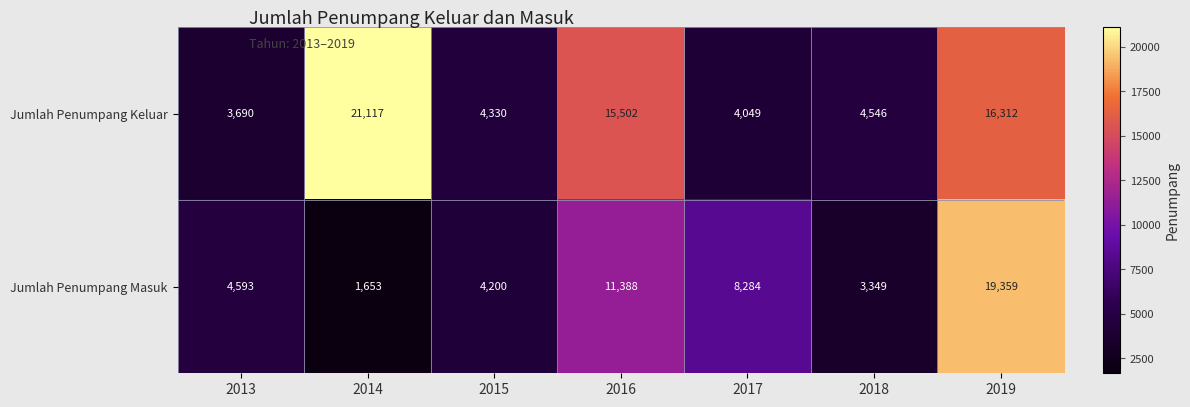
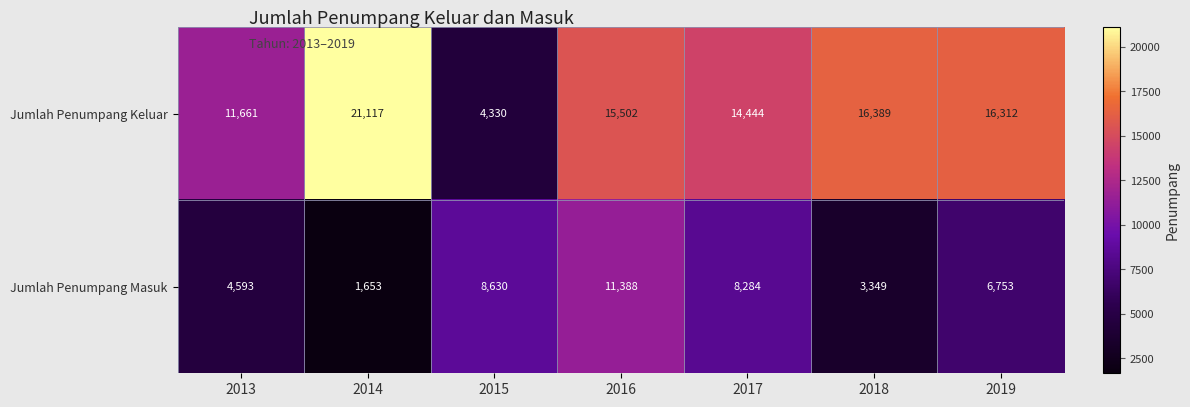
  {
    "Jumlah Penumpang Keluar": {
-     "2013": "3,690",
+     "2013": "11,661",
      "2014": "21,117",
      "2015": "4,330",
      "2016": "15,502",
-     "2017": "4,049",
-     "2018": "4,546",
+     "2017": "14,444",
+     "2018": "16,389",
      "2019": "16,312"
    },
    "Jumlah Penumpang Masuk": {
      "2013": "4,593",
      "2014": "1,653",
-     "2015": "4,200",
+     "2015": "8,630",
      "2016": "11,388",
      "2017": "8,284",
      "2018": "3,349",
-     "2019": "19,359"
+     "2019": "6,753"
    }
  }
